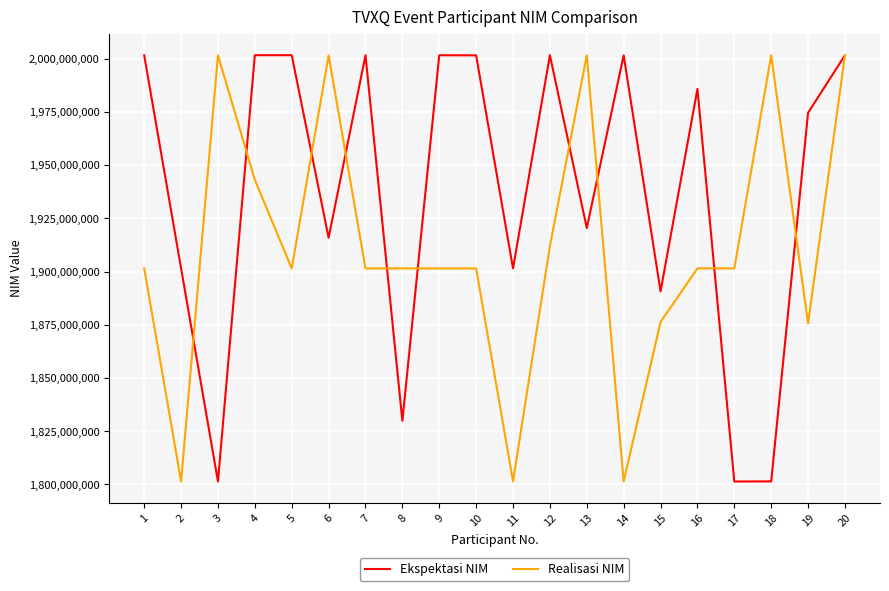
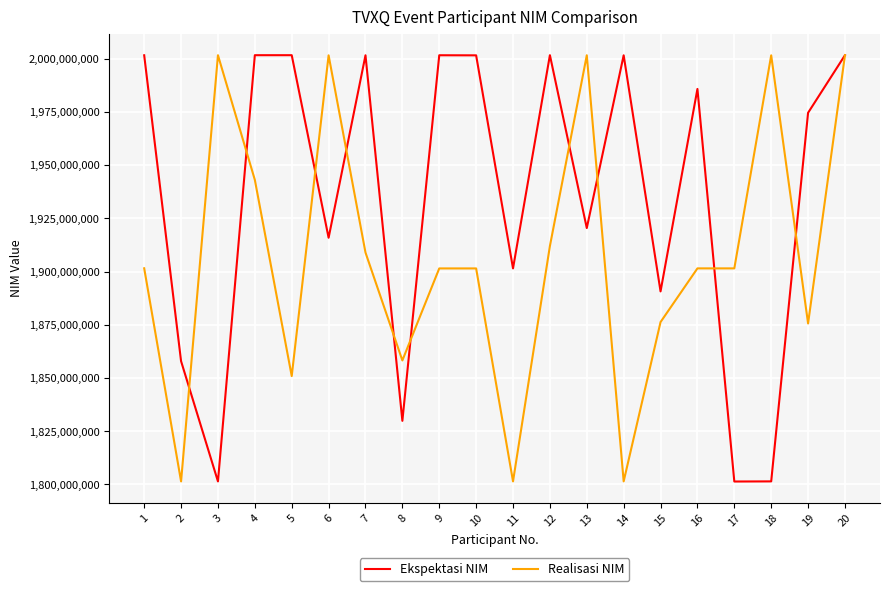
  {
    "Ekspektasi NIM": {
      "1": "2,002,000,000",
-     "2": "1,902,000,000",
+     "2": "1,858,000,000",
      "3": "1,801,000,000",
      "4": "2,002,000,000",
      "5": "2,002,000,000",
      "6": "1,916,000,000",
      "7": "2,002,000,000",
      "8": "1,830,000,000",
      "9": "2,002,000,000",
      "10": "2,002,000,000",
      "11": "1,901,000,000",
      "12": "2,002,000,000",
      "13": "1,920,000,000",
      "14": "2,002,000,000",
      "15": "1,891,000,000",
      "16": "1,986,000,000",
      "17": "1,801,000,000",
      "18": "1,801,000,000",
      "19": "1,975,000,000"
    },
    "Realisasi NIM": {
      "1": "1,902,000,000",
      "2": "1,801,000,000",
      "3": "2,002,000,000",
      "4": "1,943,000,000",
-     "5": "1,901,000,000",
+     "5": "1,851,000,000",
      "6": "2,002,000,000",
-     "7": "1,901,000,000",
-     "8": "1,901,000,000",
+     "7": "1,909,000,000",
+     "8": "1,858,000,000",
      "9": "1,901,000,000",
      "10": "1,901,000,000",
      "11": "1,801,000,000",
      "12": "1,912,000,000",
      "13": "2,002,000,000",
      "14": "1,801,000,000",
      "15": "1,876,000,000",
      "16": "1,901,000,000",
      "17": "1,901,000,000",
      "18": "2,002,000,000",
      "19": "1,876,000,000"
    }
  }
